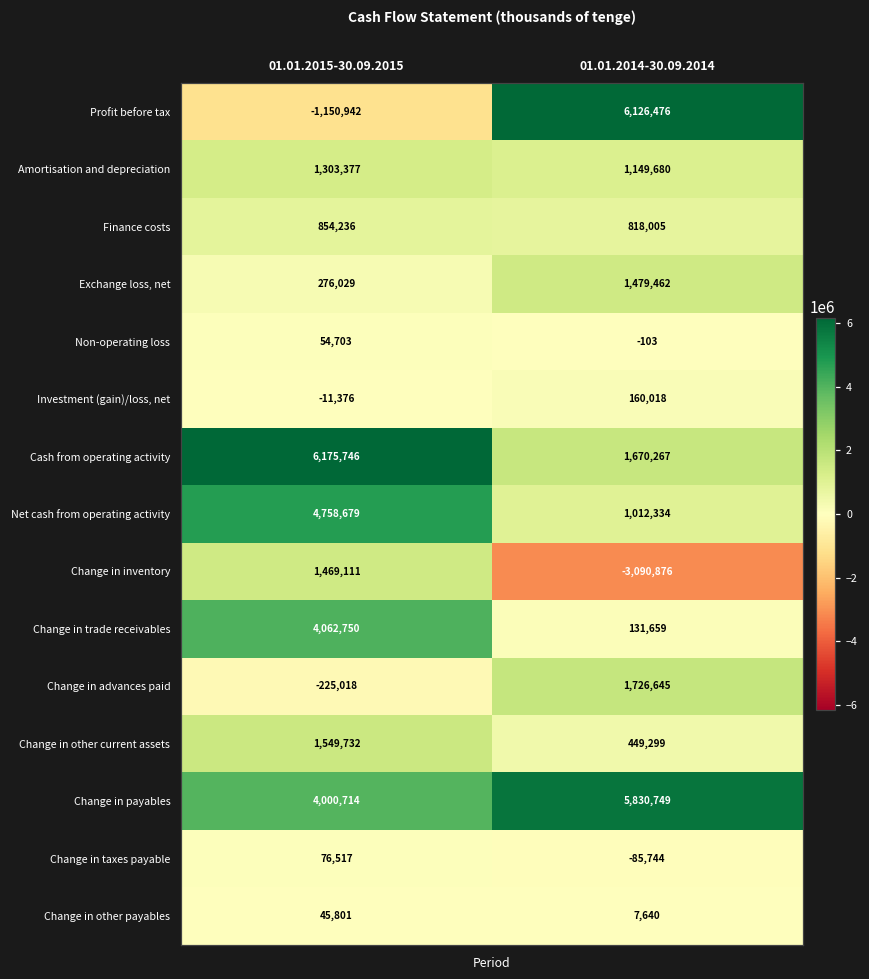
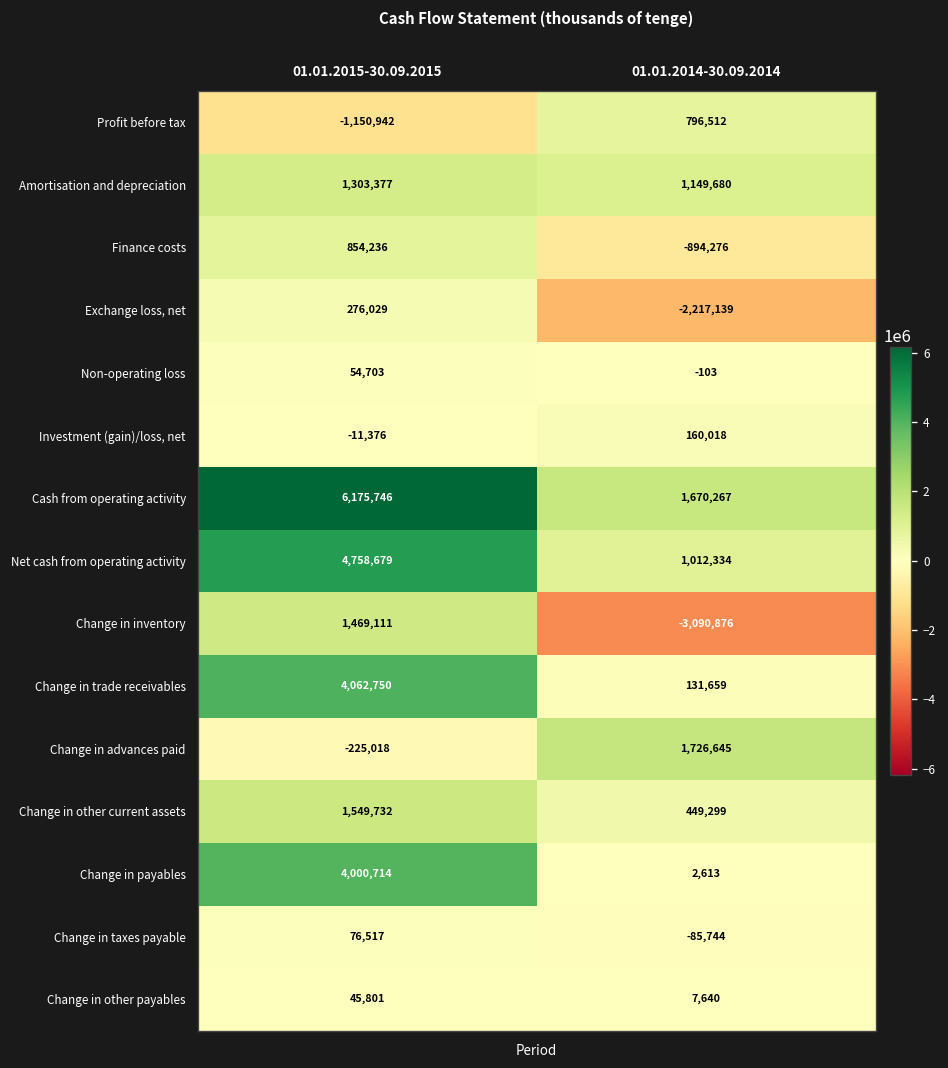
  {
    "Profit before tax": {
      "01.01.2015-30.09.2015": "-1,150,942",
-     "01.01.2014-30.09.2014": "6,126,476"
+     "01.01.2014-30.09.2014": "796,512"
    },
    "Amortisation and depreciation": {
      "01.01.2015-30.09.2015": "1,303,377",
      "01.01.2014-30.09.2014": "1,149,680"
    },
    "Finance costs": {
      "01.01.2015-30.09.2015": "854,236",
-     "01.01.2014-30.09.2014": "818,005"
+     "01.01.2014-30.09.2014": "-894,276"
    },
    "Exchange loss, net": {
      "01.01.2015-30.09.2015": "276,029",
-     "01.01.2014-30.09.2014": "1,479,462"
+     "01.01.2014-30.09.2014": "-2,217,139"
    },
    "Non-operating loss": {
      "01.01.2015-30.09.2015": "54,703",
      "01.01.2014-30.09.2014": "-103"
    },
    "Investment (gain)/loss, net": {
      "01.01.2015-30.09.2015": "-11,376",
      "01.01.2014-30.09.2014": "160,018"
    },
    "Cash from operating activity": {
      "01.01.2015-30.09.2015": "6,175,746",
      "01.01.2014-30.09.2014": "1,670,267"
    },
    "Net cash from operating activity": {
      "01.01.2015-30.09.2015": "4,758,679",
      "01.01.2014-30.09.2014": "1,012,334"
    },
    "Change in inventory": {
      "01.01.2015-30.09.2015": "1,469,111",
      "01.01.2014-30.09.2014": "-3,090,876"
    },
    "Change in trade receivables": {
      "01.01.2015-30.09.2015": "4,062,750",
      "01.01.2014-30.09.2014": "131,659"
    },
    "Change in advances paid": {
      "01.01.2015-30.09.2015": "-225,018",
      "01.01.2014-30.09.2014": "1,726,645"
    },
    "Change in other current assets": {
      "01.01.2015-30.09.2015": "1,549,732",
      "01.01.2014-30.09.2014": "449,299"
    },
    "Change in payables": {
      "01.01.2015-30.09.2015": "4,000,714",
-     "01.01.2014-30.09.2014": "5,830,749"
+     "01.01.2014-30.09.2014": "2,613"
    },
    "Change in taxes payable": {
      "01.01.2015-30.09.2015": "76,517",
      "01.01.2014-30.09.2014": "-85,744"
    },
    "Change in other payables": {
      "01.01.2015-30.09.2015": "45,801",
      "01.01.2014-30.09.2014": "7,640"
    }
  }
